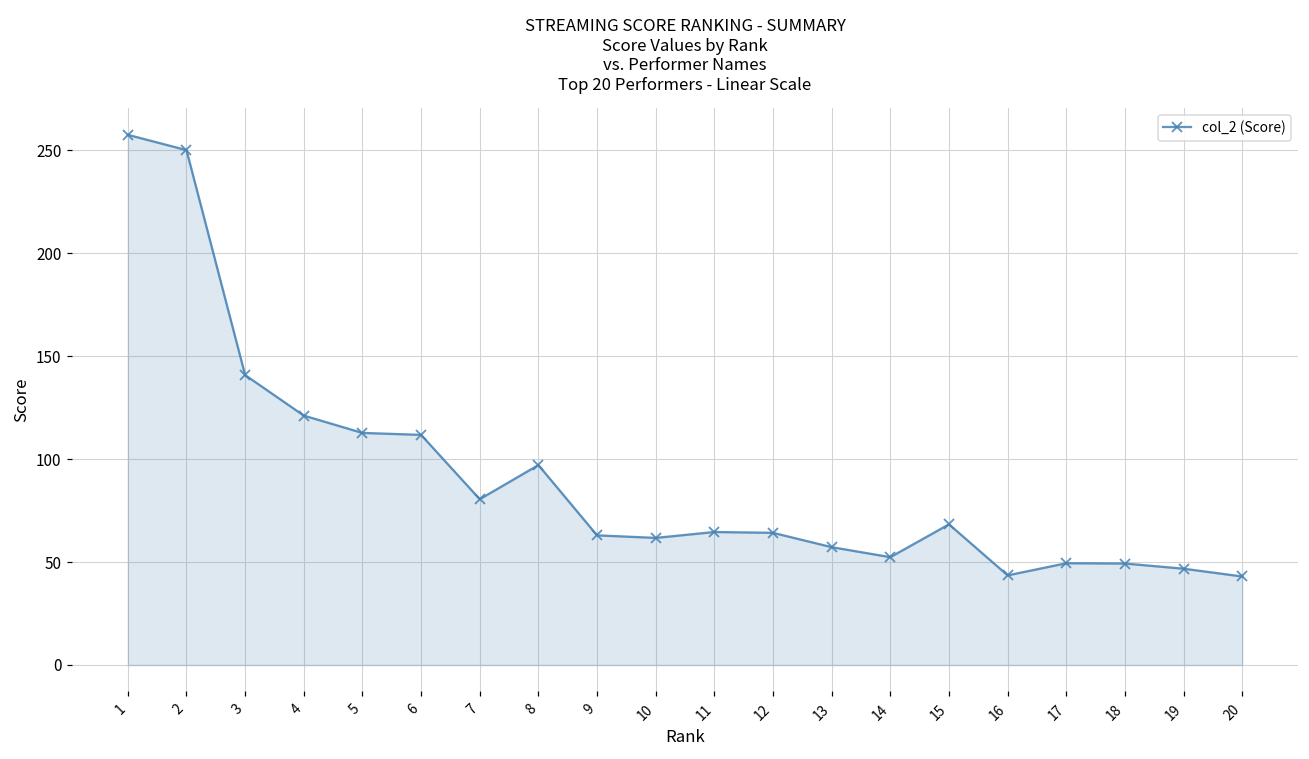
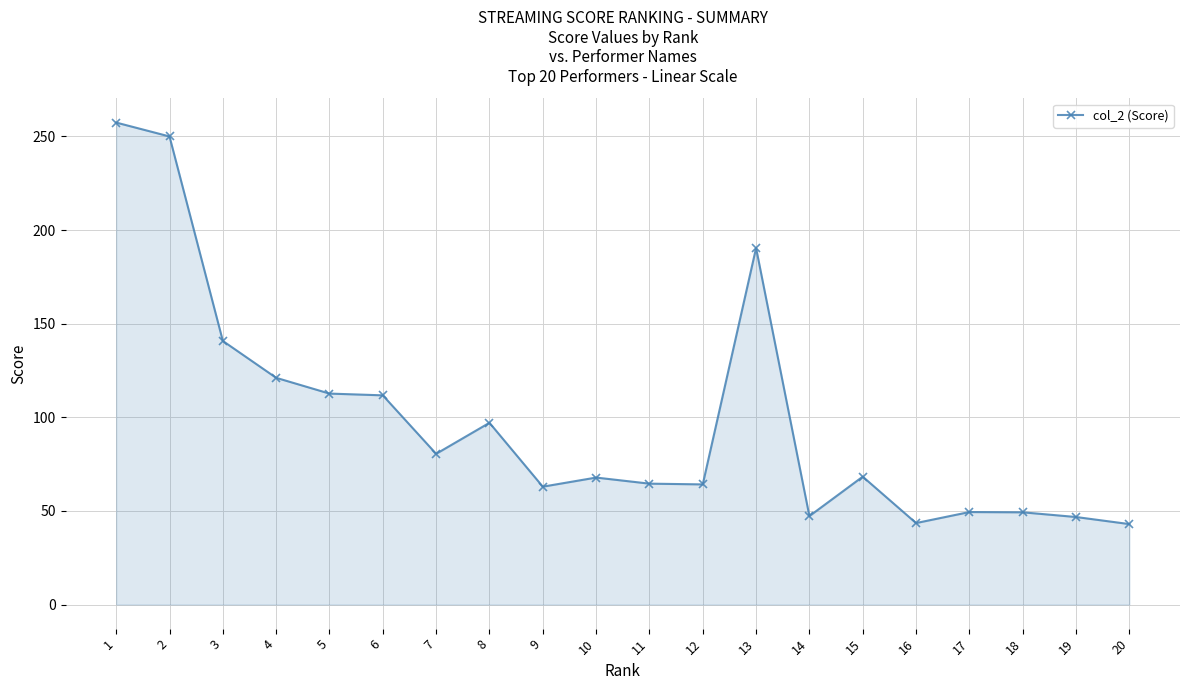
  {
    "1": 257,
    "2": 250,
    "3": 141,
    "4": 121,
    "5": 113,
    "6": 112,
    "7": 81,
    "8": 97,
    "9": 63,
-   "10": 62,
+   "10": 68,
    "11": 65,
    "12": 64,
-   "13": 57,
-   "14": 52,
+   "13": 190,
+   "14": 47,
    "15": 68,
    "16": 44,
    "17": 49,
    "18": 49,
    "19": 47,
    "20": 43
  }
